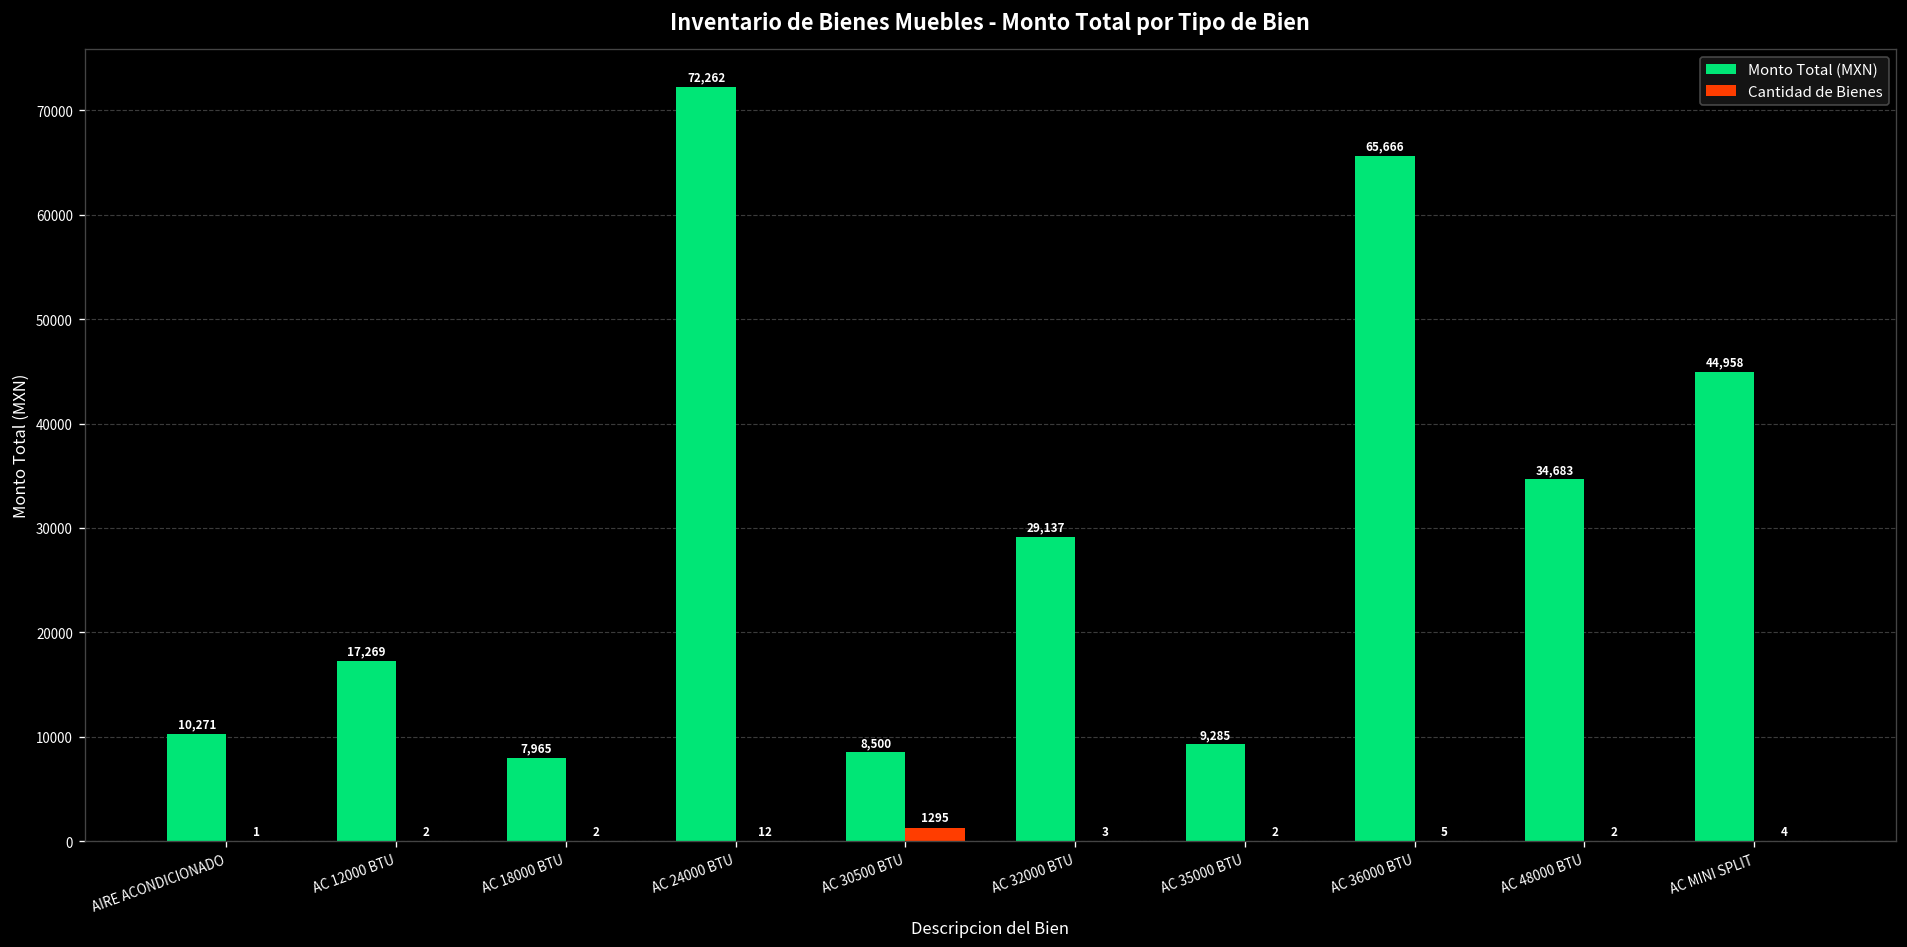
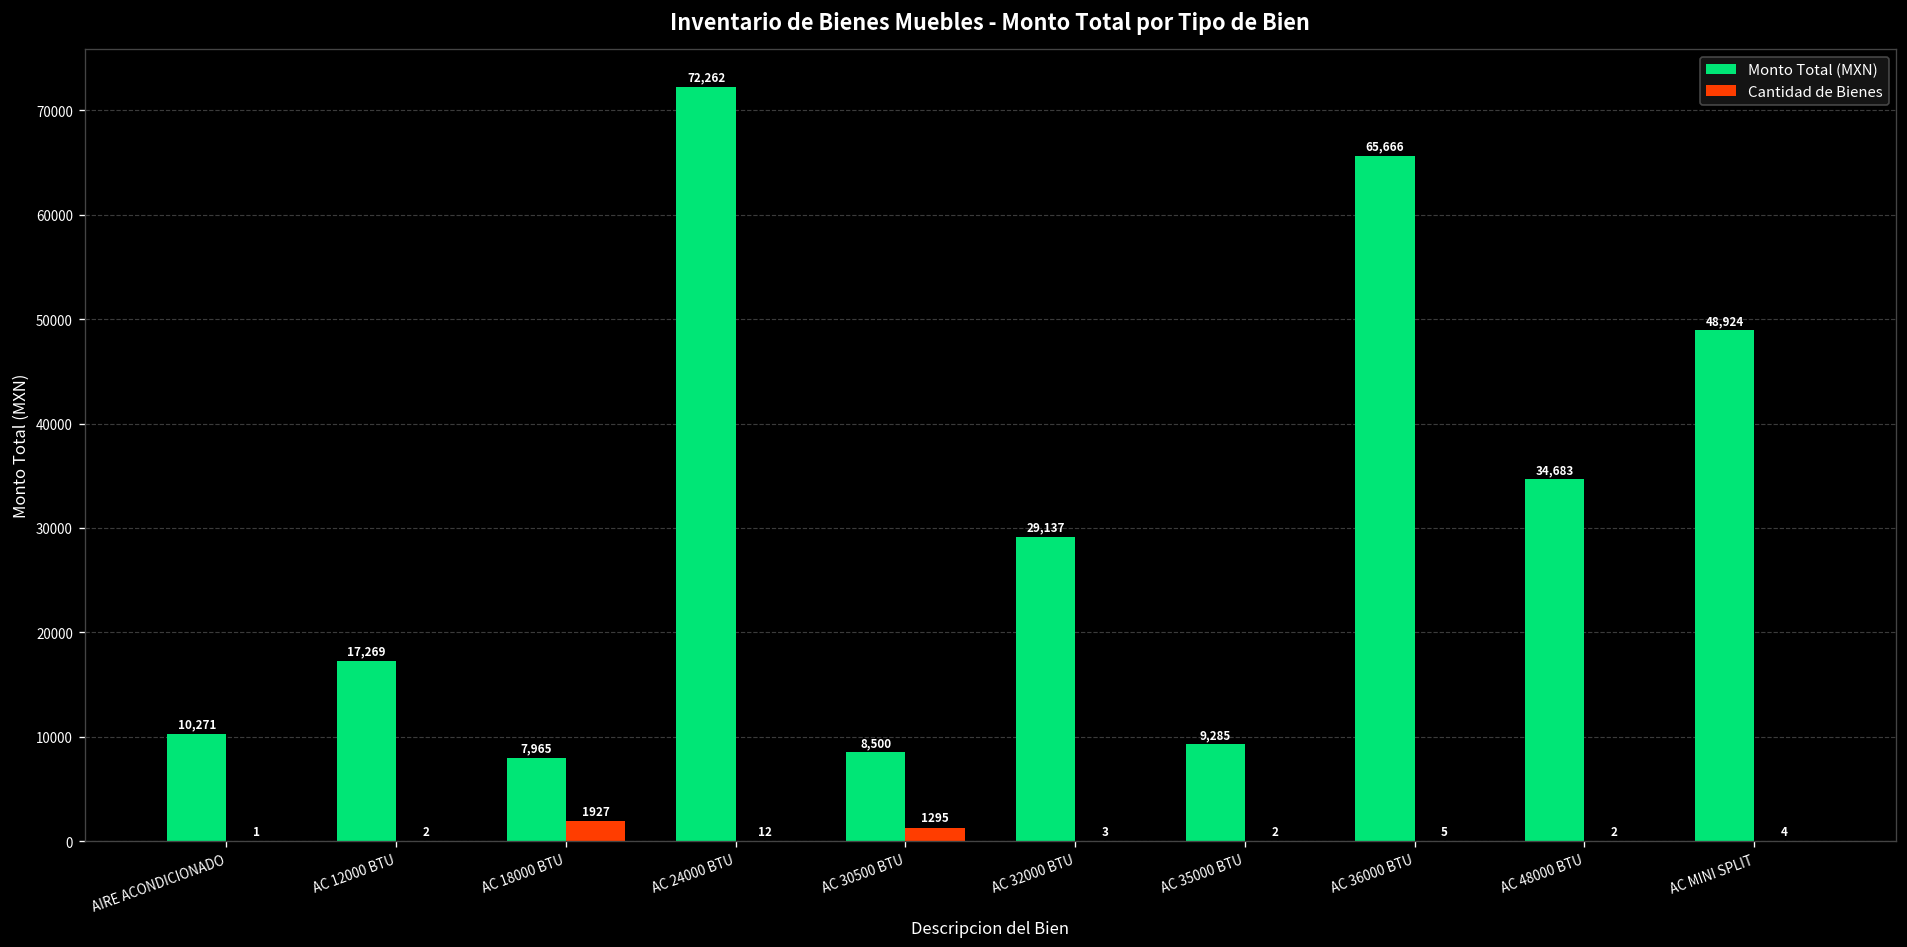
  {
    "Monto Total (MXN)": {
      "AIRE ACONDICIONADO": "10,271",
      "AC 12000 BTU": "17,269",
      "AC 18000 BTU": "7,965",
      "AC 24000 BTU": "72,262",
      "AC 30500 BTU": "8,500",
      "AC 32000 BTU": "29,137",
      "AC 35000 BTU": "9,285",
      "AC 36000 BTU": "65,666",
      "AC 48000 BTU": "34,683",
-     "AC MINI SPLIT": "44,958"
+     "AC MINI SPLIT": "48,924"
    },
    "Cantidad de Bienes": {
      "AIRE ACONDICIONADO": "1",
      "AC 12000 BTU": "2",
-     "AC 18000 BTU": "2",
+     "AC 18000 BTU": "1927",
      "AC 24000 BTU": "12",
      "AC 30500 BTU": "1295",
      "AC 32000 BTU": "3",
      "AC 35000 BTU": "2",
      "AC 36000 BTU": "5",
      "AC 48000 BTU": "2",
      "AC MINI SPLIT": "4"
    }
  }
